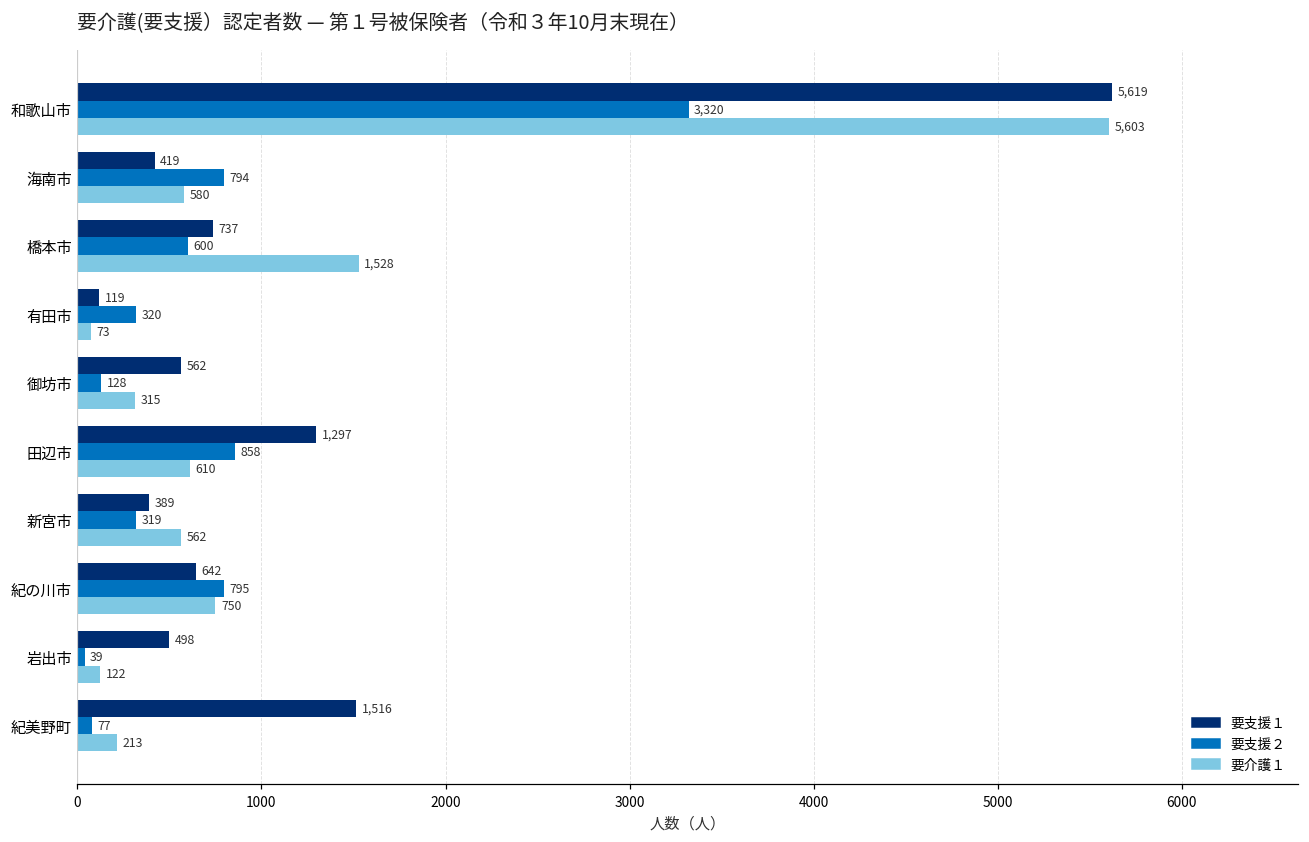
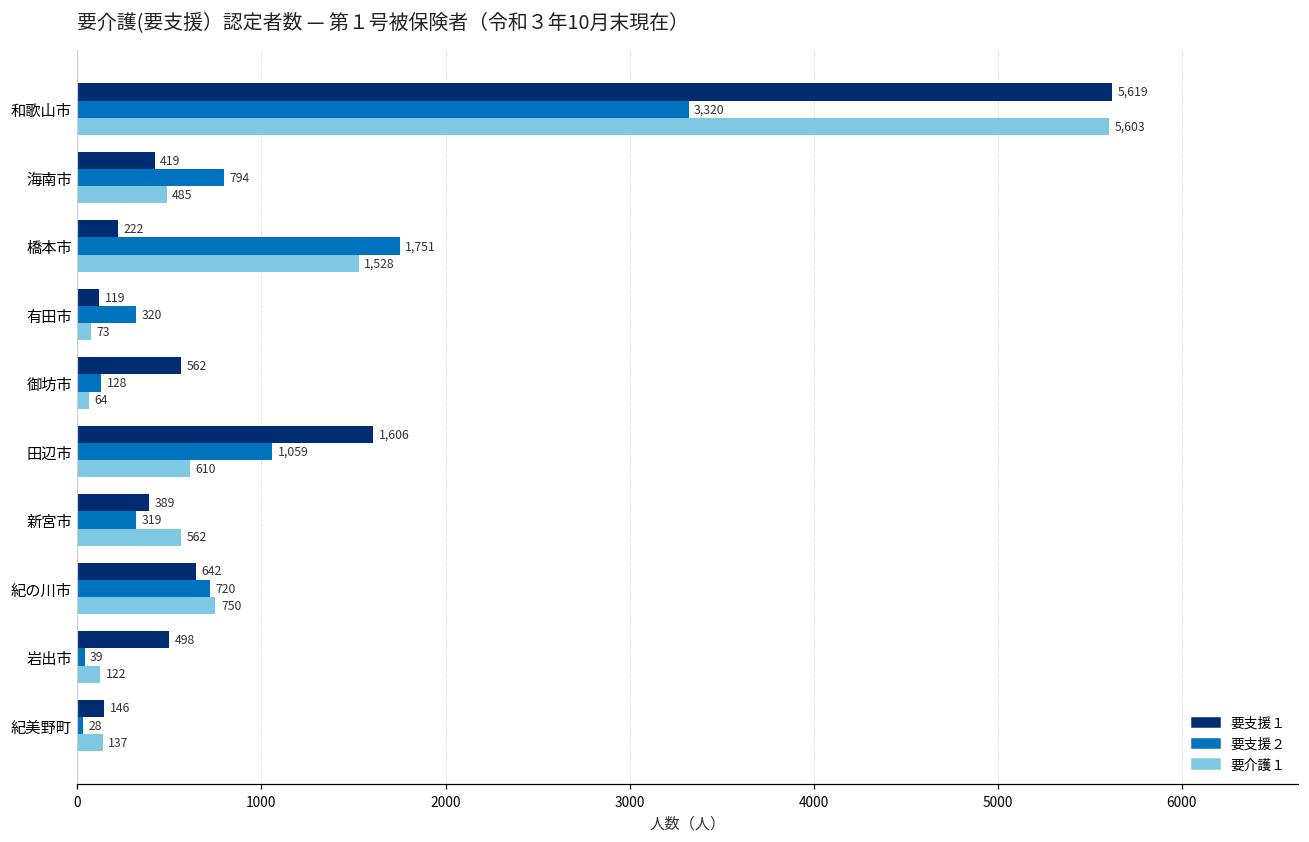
  {
    "要支援１": {
      "和歌山市": "5,619",
      "海南市": "419",
-     "橋本市": "737",
+     "橋本市": "222",
      "有田市": "119",
      "御坊市": "562",
-     "田辺市": "1,297",
+     "田辺市": "1,606",
      "新宮市": "389",
      "紀の川市": "642",
      "岩出市": "498",
-     "紀美野町": "1,516"
+     "紀美野町": "146"
    },
    "要支援２": {
      "和歌山市": "3,320",
      "海南市": "794",
-     "橋本市": "600",
+     "橋本市": "1,751",
      "有田市": "320",
      "御坊市": "128",
-     "田辺市": "858",
+     "田辺市": "1,059",
      "新宮市": "319",
-     "紀の川市": "795",
+     "紀の川市": "720",
      "岩出市": "39",
-     "紀美野町": "77"
+     "紀美野町": "28"
    },
    "要介護１": {
      "和歌山市": "5,603",
-     "海南市": "580",
+     "海南市": "485",
      "橋本市": "1,528",
      "有田市": "73",
-     "御坊市": "315",
+     "御坊市": "64",
      "田辺市": "610",
      "新宮市": "562",
      "紀の川市": "750",
      "岩出市": "122",
-     "紀美野町": "213"
+     "紀美野町": "137"
    }
  }
